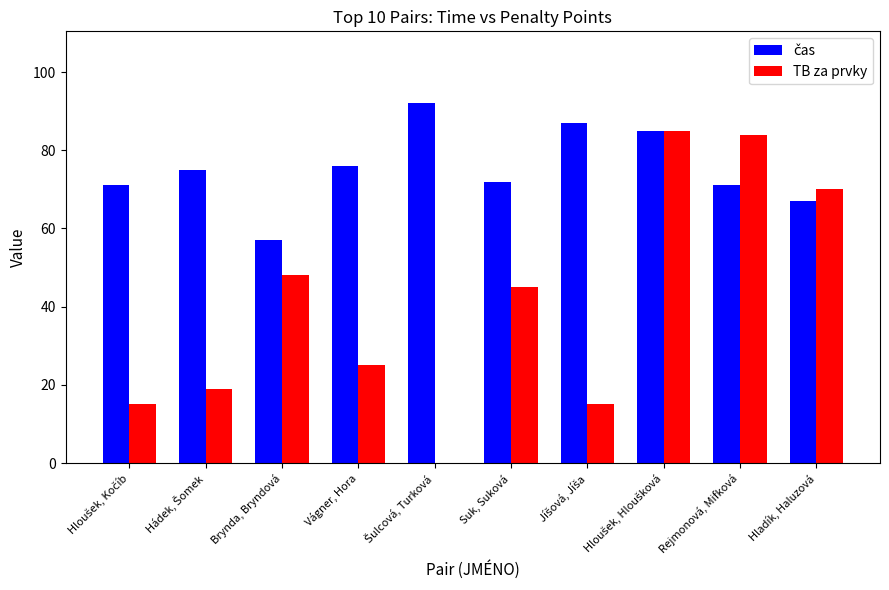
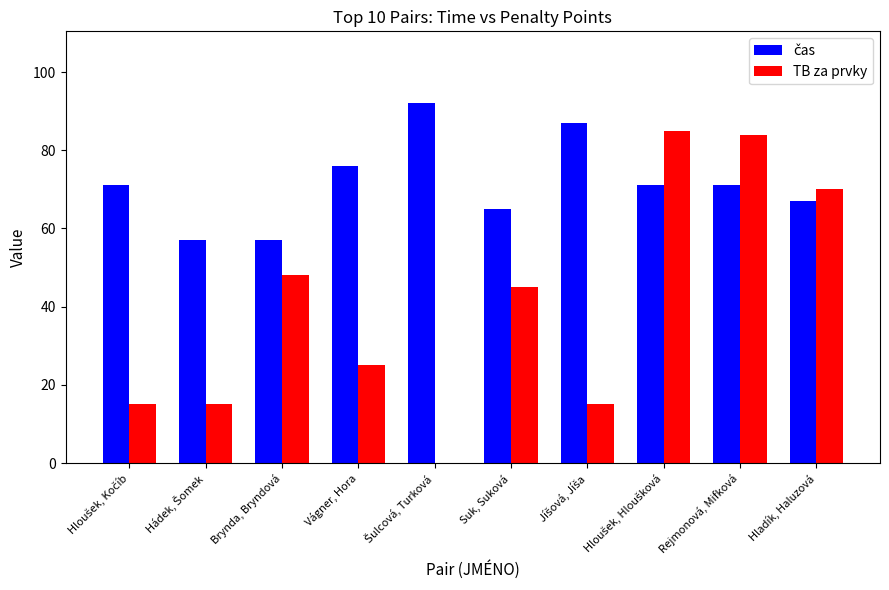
  {
    "čas": {
      "Hloušek, Kočíb": 71,
-     "Hádek, Šomek": 75,
+     "Hádek, Šomek": 57,
      "Brynda, Bryndová": 57,
      "Vágner, Hora": 76,
      "Šulcová, Turková": 92,
-     "Suk, Suková": 72,
+     "Suk, Suková": 65,
      "Jíšová, Jíša": 87,
-     "Hloušek, Hloušková": 85,
+     "Hloušek, Hloušková": 71,
      "Rejmonová, Mifková": 71,
      "Hladík, Haluzová": 67
    },
    "TB za prvky": {
      "Hloušek, Kočíb": 15,
-     "Hádek, Šomek": 19,
+     "Hádek, Šomek": 15,
      "Brynda, Bryndová": 48,
      "Vágner, Hora": 25,
      "Šulcová, Turková": 0,
      "Suk, Suková": 45,
      "Jíšová, Jíša": 15,
      "Hloušek, Hloušková": 85,
      "Rejmonová, Mifková": 84,
      "Hladík, Haluzová": 70
    }
  }
